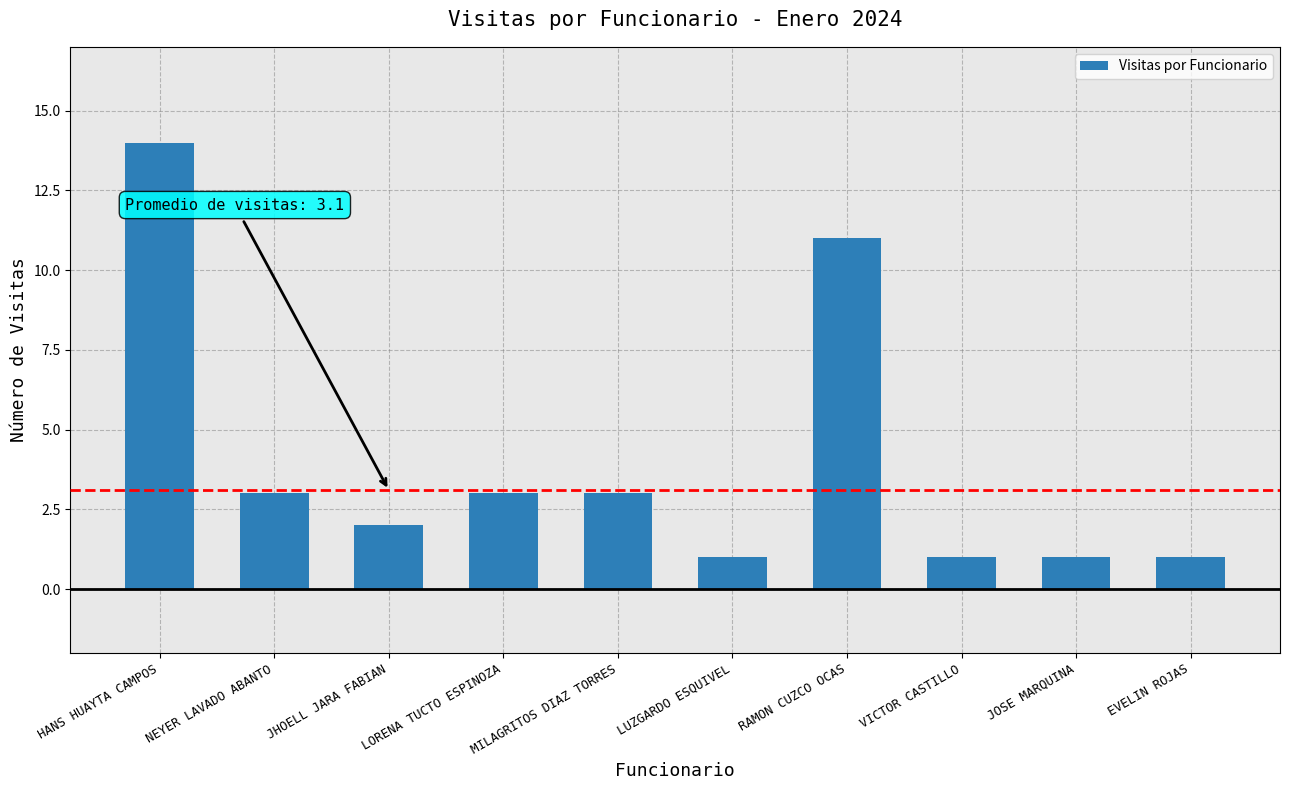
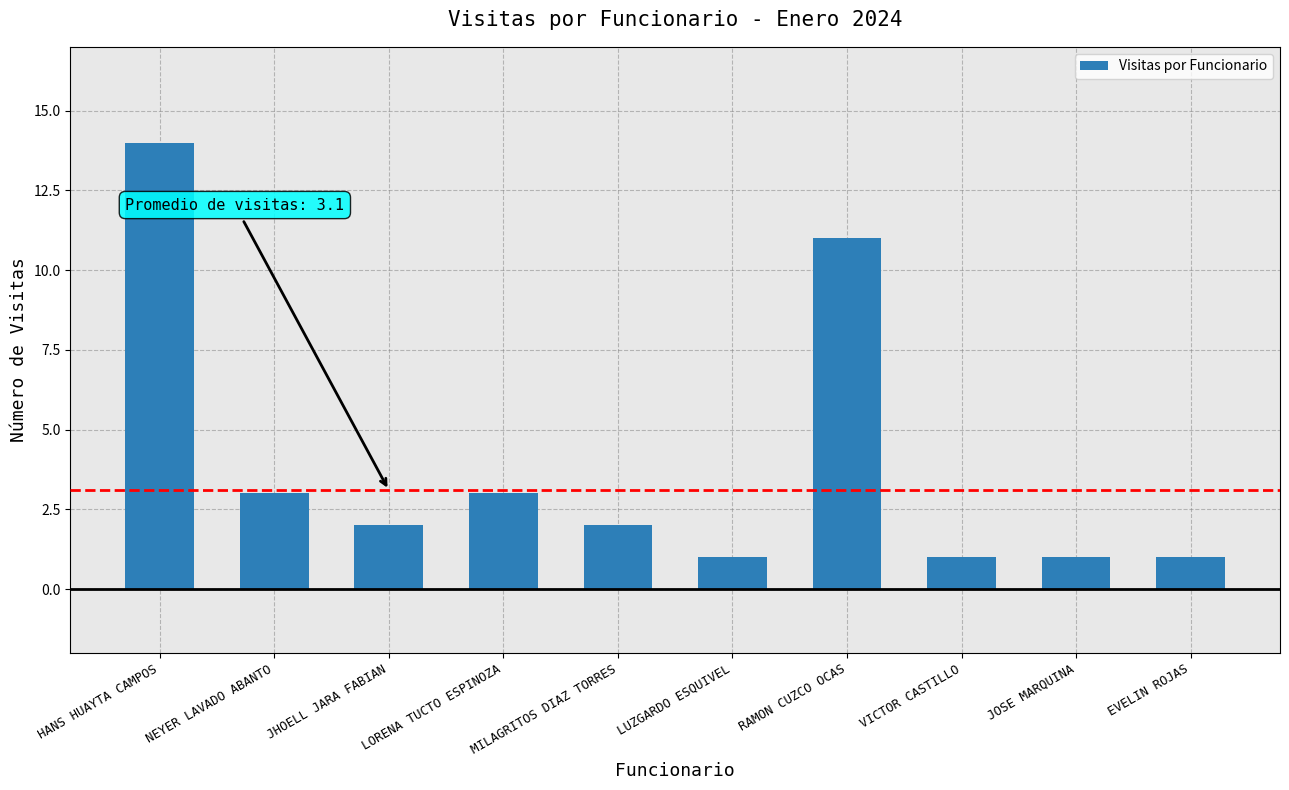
  {
    "HANS HUAYTA CAMPOS": 14,
    "JHOELL JARA FABIAN": 2,
    "LORENA TUCTO ESPINOZA": 3,
-   "MILAGRITOS DIAZ TORRES": 3,
+   "MILAGRITOS DIAZ TORRES": 2,
    "LUZGARDO ESQUIVEL": 1,
    "RAMON CUZCO OCAS": 11,
    "VICTOR CASTILLO": 1,
    "JOSE MARQUINA": 1,
    "EVELIN ROJAS": 1
  }
